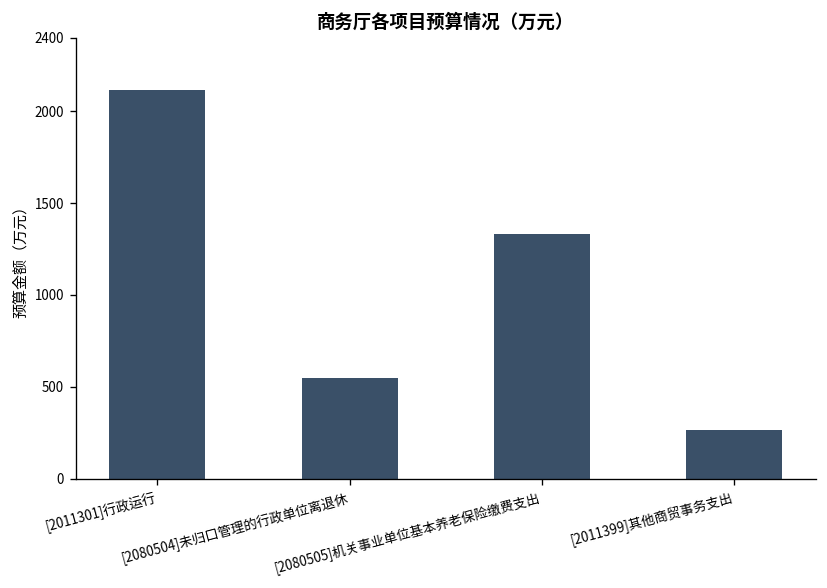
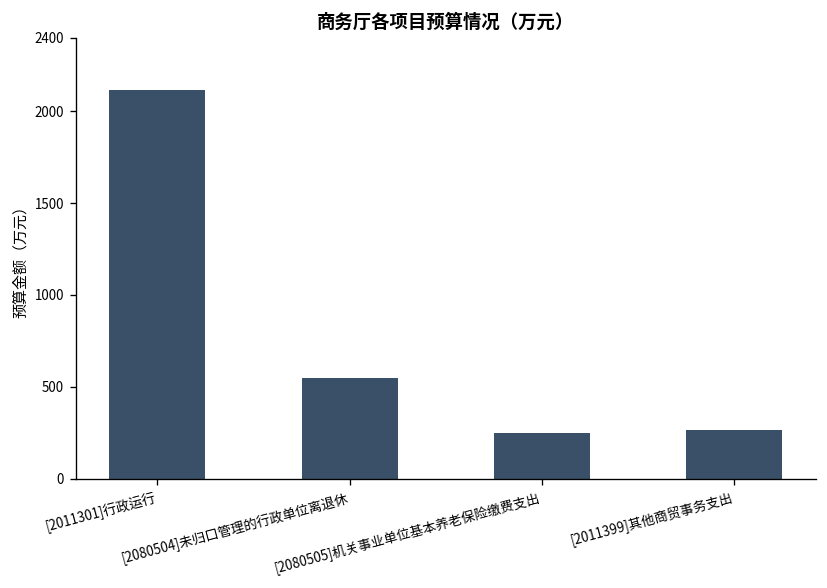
  {
    "[2011301]行政运行": 2120,
    "[2080504]未归口管理的行政单位离退休": 550,
-   "[2080505]机关事业单位基本养老保险缴费支出": 1330,
+   "[2080505]机关事业单位基本养老保险缴费支出": 250,
    "[2011399]其他商贸事务支出": 270
  }
